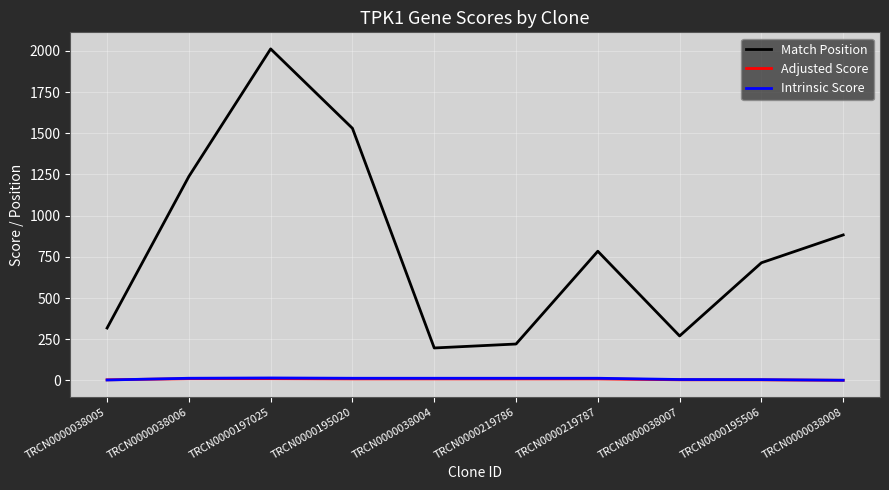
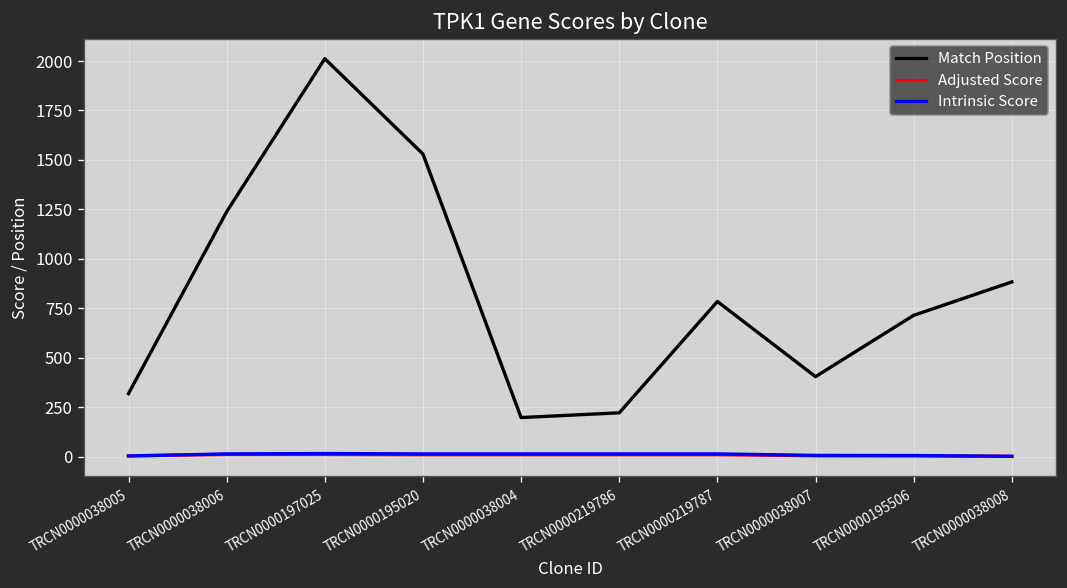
  {
    "Match Position": {
      "TRCN0000038005": 320,
      "TRCN0000038006": 1240,
      "TRCN0000197025": 2010,
      "TRCN0000195020": 1530,
      "TRCN0000038004": 200,
      "TRCN0000219786": 220,
      "TRCN0000219787": 780,
-     "TRCN0000038007": 270,
+     "TRCN0000038007": 400,
      "TRCN0000195506": 710,
      "TRCN0000038008": 880
    }
  }
